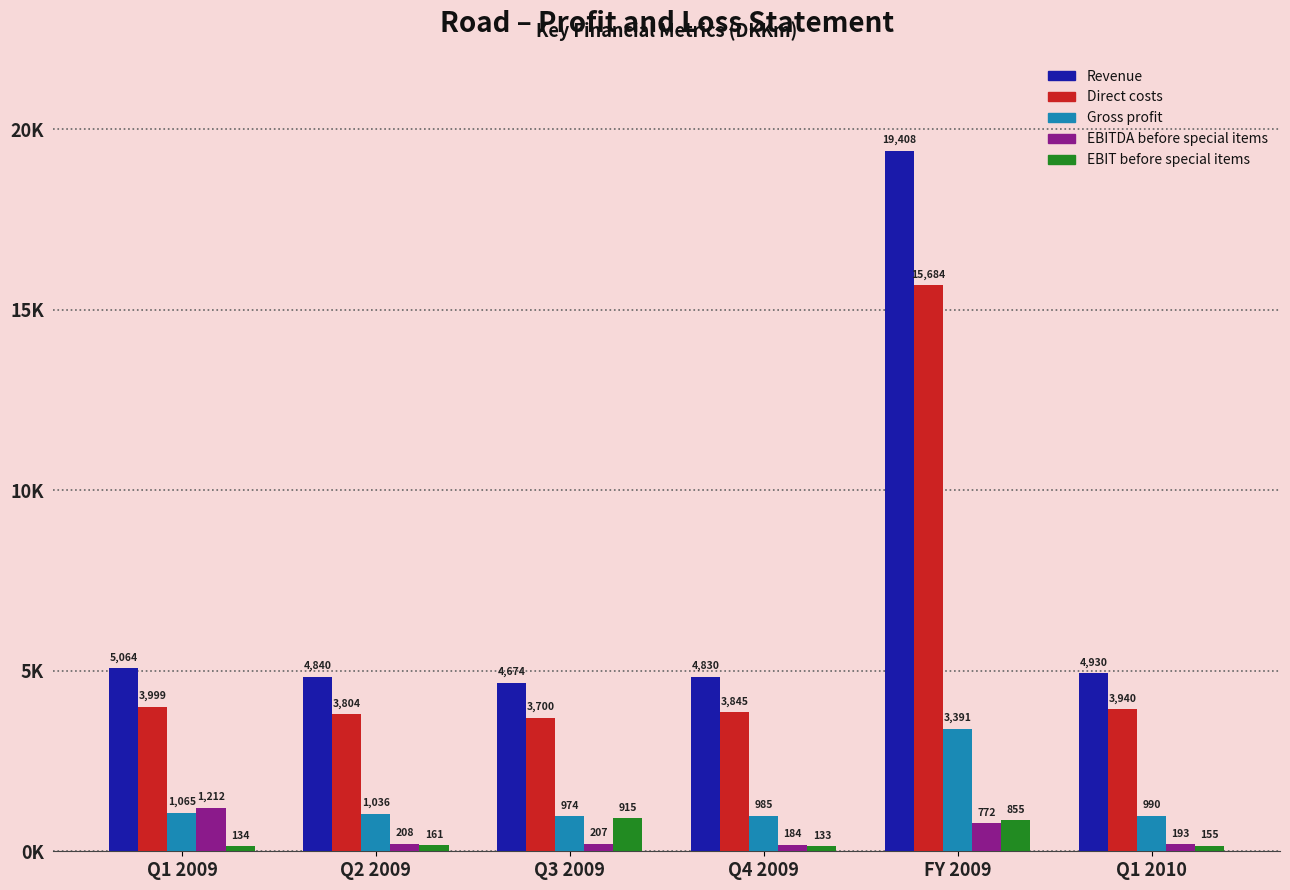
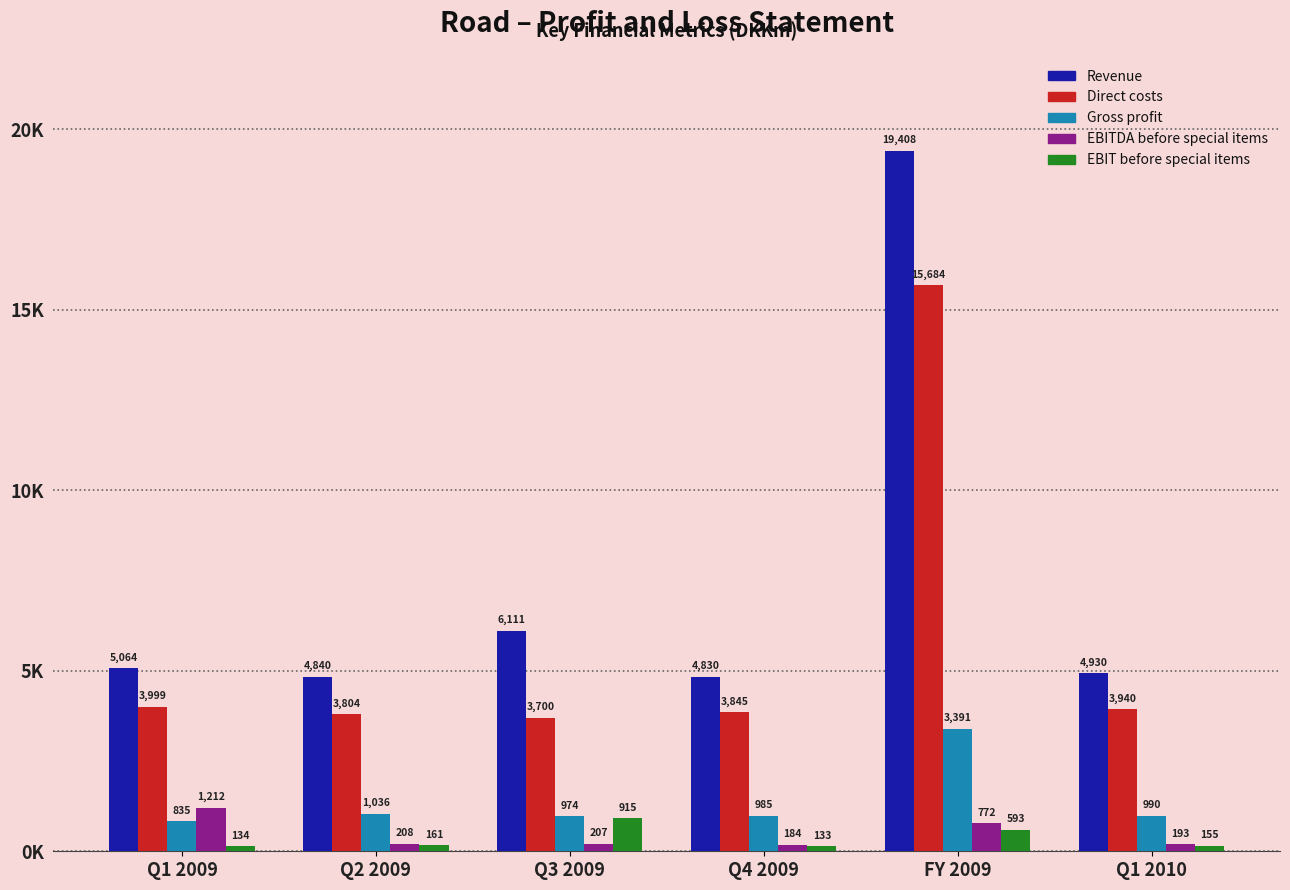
  {
    "Revenue": {
      "Q1 2009": "5,064",
      "Q2 2009": "4,840",
-     "Q3 2009": "4,674",
+     "Q3 2009": "6,111",
      "Q4 2009": "4,830",
      "FY 2009": "19,408",
      "Q1 2010": "4,930"
    },
    "Direct costs": {
      "Q1 2009": "3,999",
      "Q2 2009": "3,804",
      "Q3 2009": "3,700",
      "Q4 2009": "3,845",
      "FY 2009": "15,684",
      "Q1 2010": "3,940"
    },
    "Gross profit": {
-     "Q1 2009": "1,065",
+     "Q1 2009": "835",
      "Q2 2009": "1,036",
      "Q3 2009": "974",
      "Q4 2009": "985",
      "FY 2009": "3,391",
      "Q1 2010": "990"
    },
    "EBITDA before special items": {
      "Q1 2009": "1,212",
      "Q2 2009": "208",
      "Q3 2009": "207",
      "Q4 2009": "184",
      "FY 2009": "772",
      "Q1 2010": "193"
    },
    "EBIT before special items": {
      "Q1 2009": "134",
      "Q2 2009": "161",
      "Q3 2009": "915",
      "Q4 2009": "133",
-     "FY 2009": "855",
+     "FY 2009": "593",
      "Q1 2010": "155"
    }
  }
